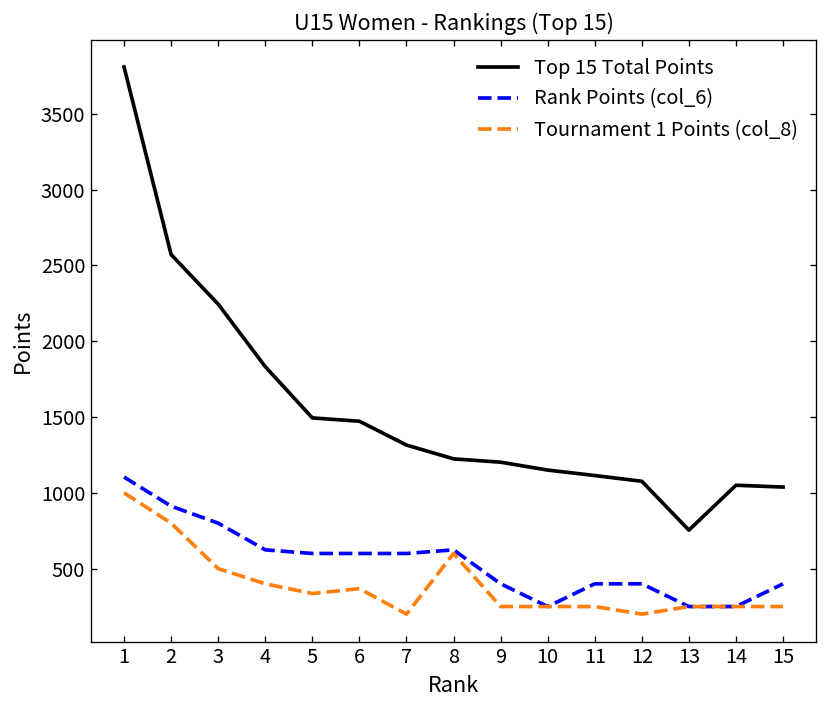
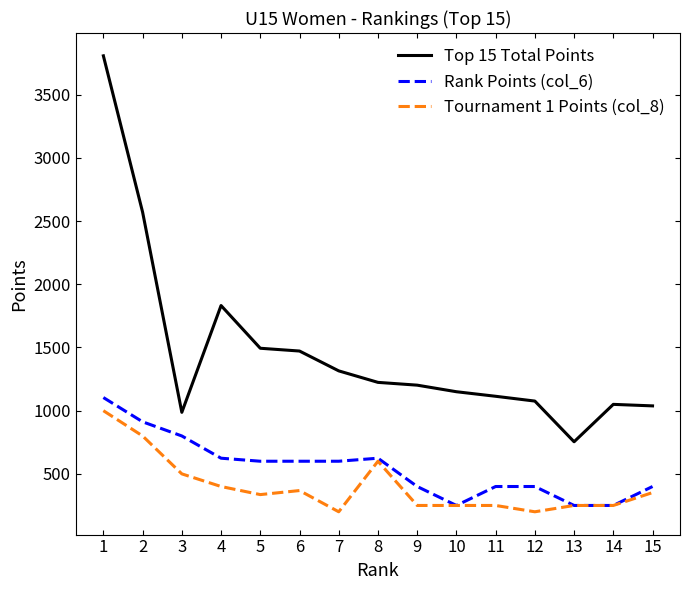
  {
    "Top 15 Total Points": {
      "1": 3810,
      "2": 2570,
-     "3": 2240,
+     "3": 990,
      "4": 1830,
      "5": 1490,
      "6": 1470,
      "7": 1320,
      "8": 1220,
      "9": 1200,
      "10": 1150,
      "11": 1110,
      "12": 1080,
      "13": 750,
      "14": 1050,
      "15": 1040
    },
    "Rank Points (col_6)": {
      "1": 1100,
      "2": 910,
      "3": 800,
      "4": 620,
      "5": 600,
      "6": 600,
      "7": 600,
      "8": 620,
      "9": 400,
      "11": 400,
      "12": 400,
      "15": 400
    },
    "Tournament 1 Points (col_8)": {
      "1": 1000,
      "2": 800,
      "3": 500,
      "4": 400,
      "5": 340,
      "6": 370,
      "7": 200,
      "8": 600,
      "9": 250,
      "11": 250,
      "12": 200,
-     "15": 250
+     "15": 350
    }
  }
